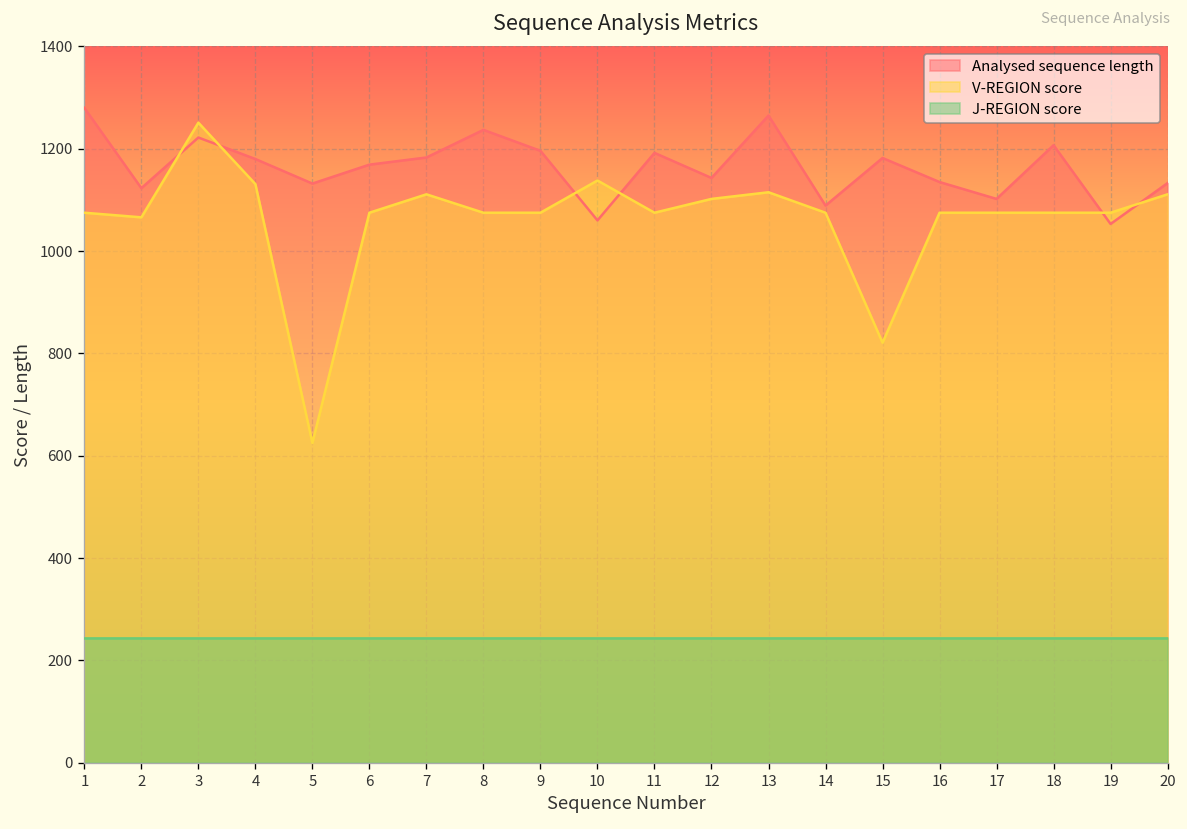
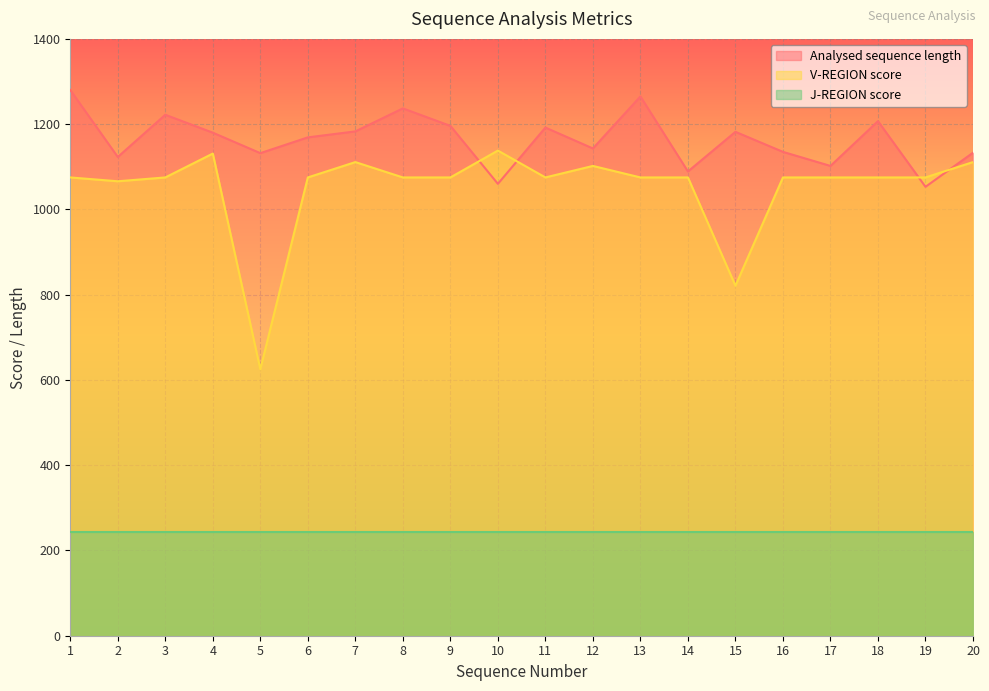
  {
    "Analysed sequence length": {
      "1": 1280,
      "2": 1120,
      "3": 1220,
      "4": 1180,
      "5": 1130,
      "6": 1170,
      "7": 1180,
      "8": 1240,
      "9": 1200,
      "10": 1060,
      "11": 1190,
      "12": 1140,
      "13": 1270,
      "14": 1090,
      "15": 1180,
      "16": 1140,
      "17": 1100,
      "18": 1210,
      "19": 1050,
      "20": 1130
    },
    "V-REGION score": {
      "1": 1080,
      "2": 1070,
-     "3": 1250,
+     "3": 1080,
      "4": 1130,
      "5": 630,
      "6": 1080,
      "7": 1110,
      "8": 1080,
      "9": 1080,
      "10": 1140,
      "11": 1080,
      "12": 1100,
-     "13": 1120,
+     "13": 1080,
      "14": 1080,
      "15": 820,
      "16": 1080,
      "17": 1080,
      "18": 1080,
      "19": 1080,
      "20": 1110
    },
    "J-REGION score": {
      "1": 240,
      "2": 240,
      "3": 240,
      "4": 240,
      "5": 240,
      "6": 240,
      "7": 240,
      "8": 240,
      "9": 240,
      "10": 240,
      "11": 240,
      "12": 240,
      "13": 240,
      "14": 240,
      "15": 240,
      "16": 240,
      "17": 240,
      "18": 240,
      "19": 240,
      "20": 240
    }
  }
